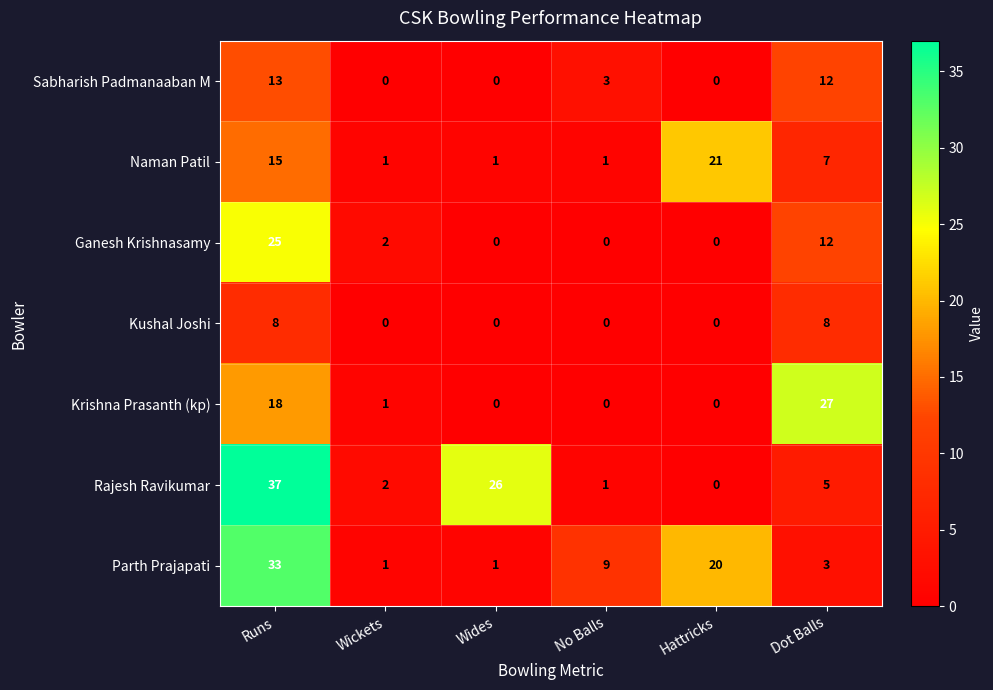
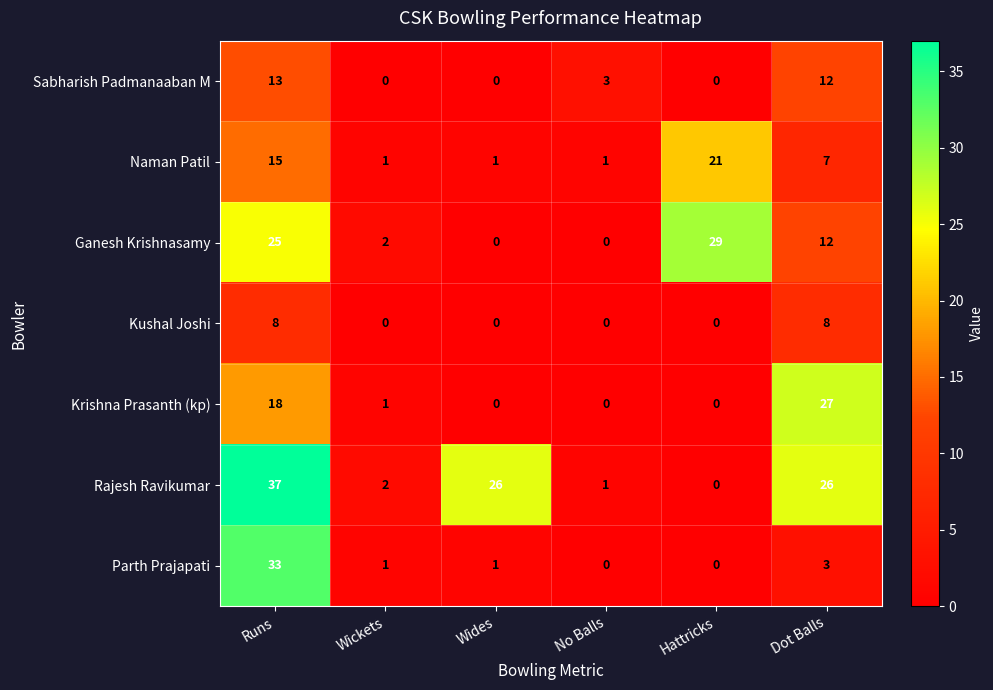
  {
    "Sabharish Padmanaaban M": {
      "Runs": 13,
      "Wickets": 0,
      "Wides": 0,
      "No Balls": 3,
      "Hattricks": 0,
      "Dot Balls": 12
    },
    "Naman Patil": {
      "Runs": 15,
      "Wickets": 1,
      "Wides": 1,
      "No Balls": 1,
      "Hattricks": 21,
      "Dot Balls": 7
    },
    "Ganesh Krishnasamy": {
      "Runs": 25,
      "Wickets": 2,
      "Wides": 0,
      "No Balls": 0,
-     "Hattricks": 0,
+     "Hattricks": 29,
      "Dot Balls": 12
    },
    "Kushal Joshi": {
      "Runs": 8,
      "Wickets": 0,
      "Wides": 0,
      "No Balls": 0,
      "Hattricks": 0,
      "Dot Balls": 8
    },
    "Krishna Prasanth (kp)": {
      "Runs": 18,
      "Wickets": 1,
      "Wides": 0,
      "No Balls": 0,
      "Hattricks": 0,
      "Dot Balls": 27
    },
    "Rajesh Ravikumar": {
      "Runs": 37,
      "Wickets": 2,
      "Wides": 26,
      "No Balls": 1,
      "Hattricks": 0,
-     "Dot Balls": 5
+     "Dot Balls": 26
    },
    "Parth Prajapati": {
      "Runs": 33,
      "Wickets": 1,
      "Wides": 1,
-     "No Balls": 9,
-     "Hattricks": 20,
+     "No Balls": 0,
+     "Hattricks": 0,
      "Dot Balls": 3
    }
  }
